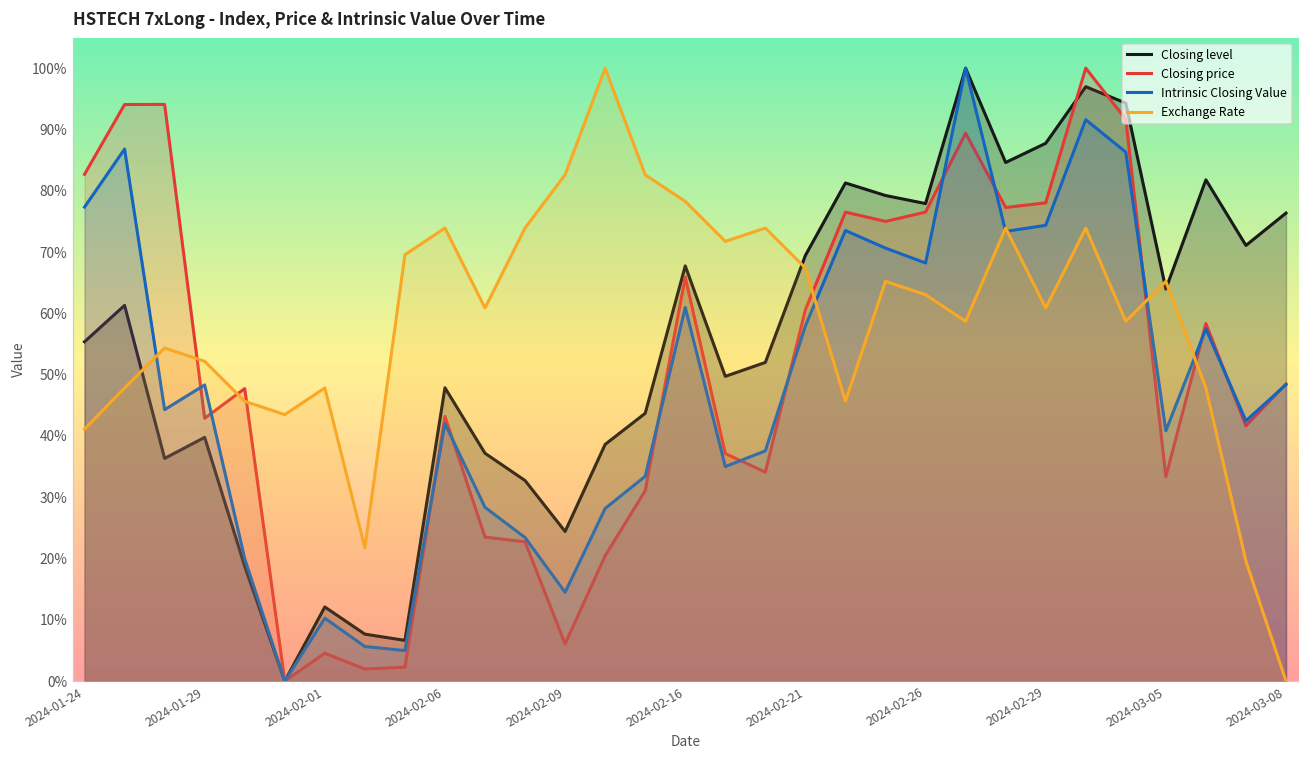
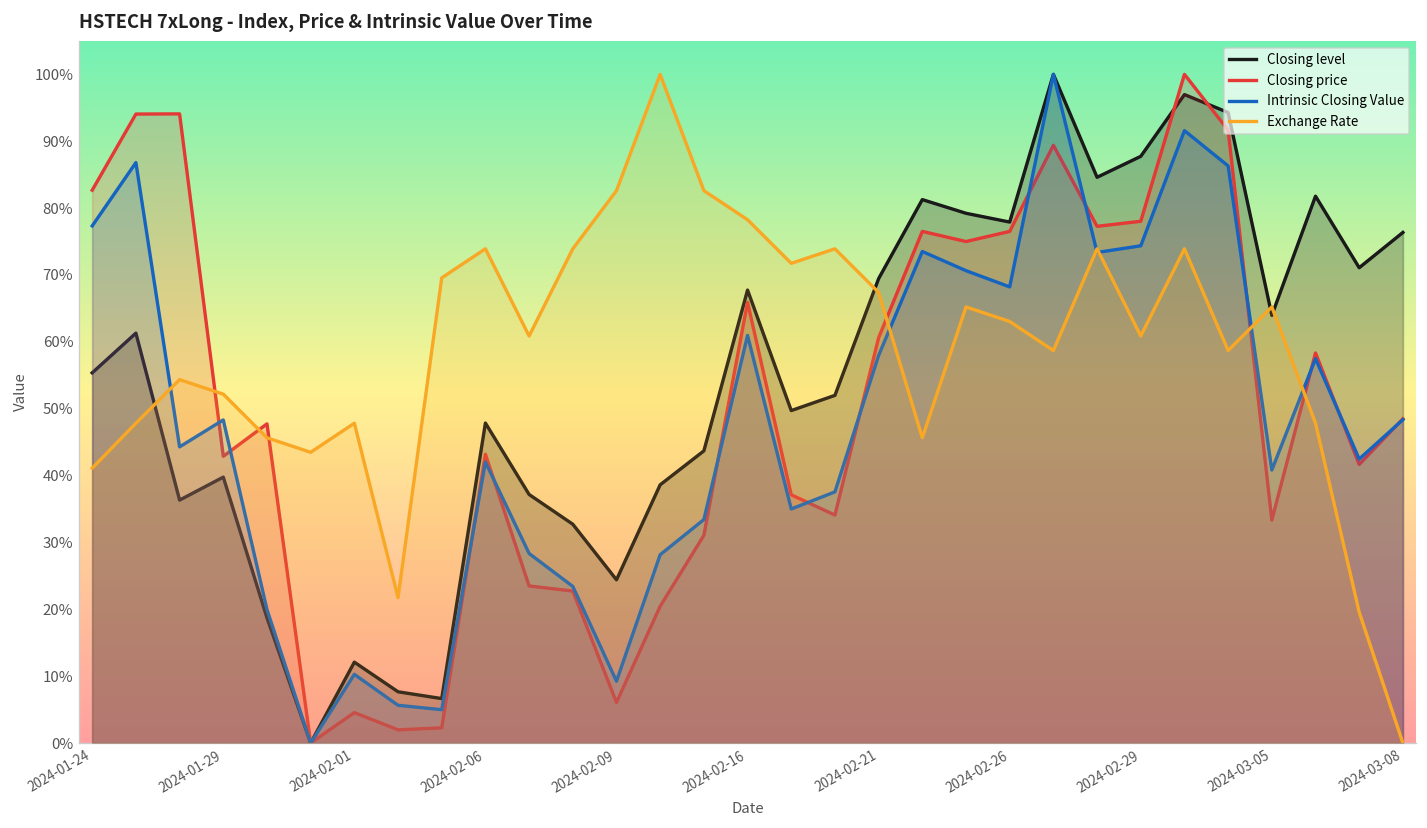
  {
    "Closing level": {
      "2024-01-24": "55%",
      "2024-01-29": "40%",
      "2024-02-01": "12%",
      "2024-02-06": "48%",
      "2024-02-09": "24%",
      "2024-02-16": "68%",
      "2024-02-21": "69%",
      "2024-02-26": "78%",
      "2024-02-29": "88%",
      "2024-03-05": "64%",
      "2024-03-08": "76%"
    },
    "Closing price": {
      "2024-01-24": "83%",
      "2024-01-29": "43%",
      "2024-02-01": "5%",
      "2024-02-06": "43%",
      "2024-02-09": "6%",
      "2024-02-16": "66%",
      "2024-02-21": "61%",
      "2024-02-26": "77%",
      "2024-02-29": "78%",
      "2024-03-05": "33%"
    },
    "Intrinsic Closing Value": {
      "2024-01-24": "77%",
      "2024-01-29": "48%",
      "2024-02-01": "10%",
      "2024-02-06": "42%",
-     "2024-02-09": "14%",
+     "2024-02-09": "9%",
      "2024-02-16": "61%",
      "2024-02-21": "58%",
      "2024-02-26": "68%",
      "2024-02-29": "74%",
      "2024-03-05": "41%"
    },
    "Exchange Rate": {
      "2024-01-24": "41%",
      "2024-01-29": "52%",
      "2024-02-01": "48%",
      "2024-02-06": "74%",
      "2024-02-09": "83%",
      "2024-02-16": "78%",
      "2024-02-21": "67%",
      "2024-02-26": "63%",
      "2024-02-29": "61%",
      "2024-03-05": "65%",
      "2024-03-08": "0%"
    }
  }
